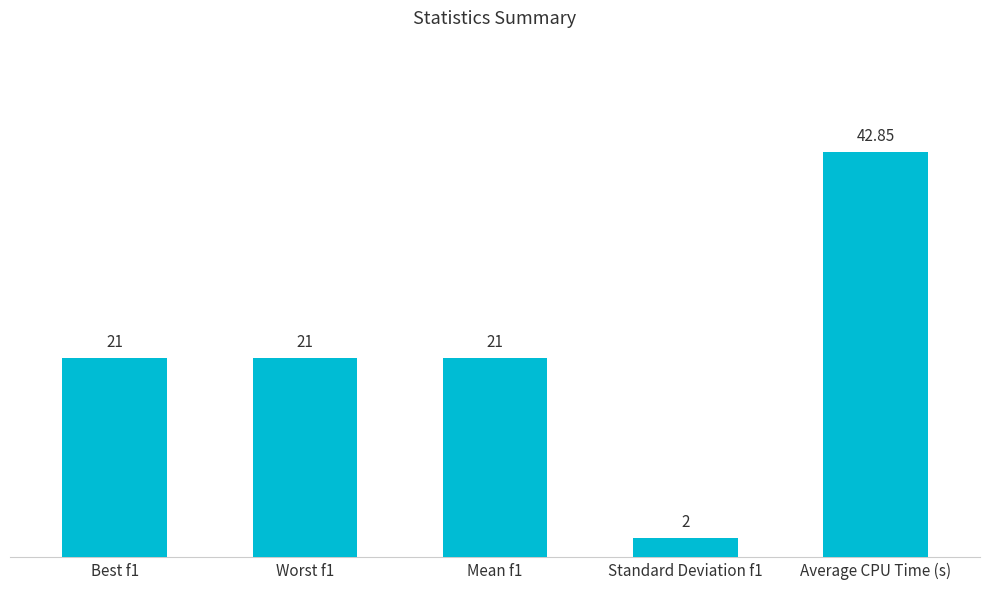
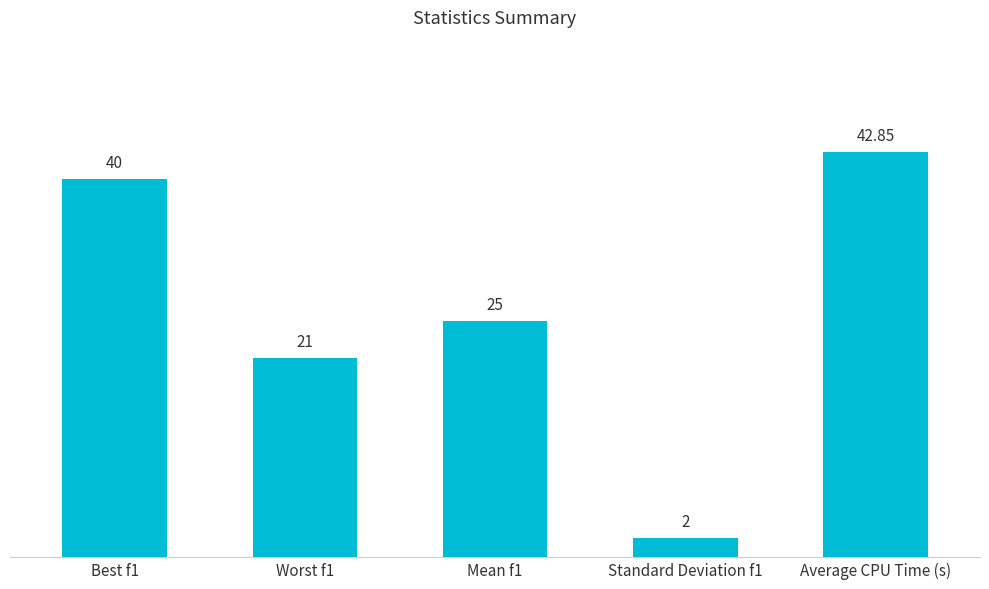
  {
-   "Best f1": 21,
+   "Best f1": 40,
    "Worst f1": 21,
-   "Mean f1": 21,
+   "Mean f1": 25,
    "Standard Deviation f1": 2,
    "Average CPU Time (s)": 42.85
  }
